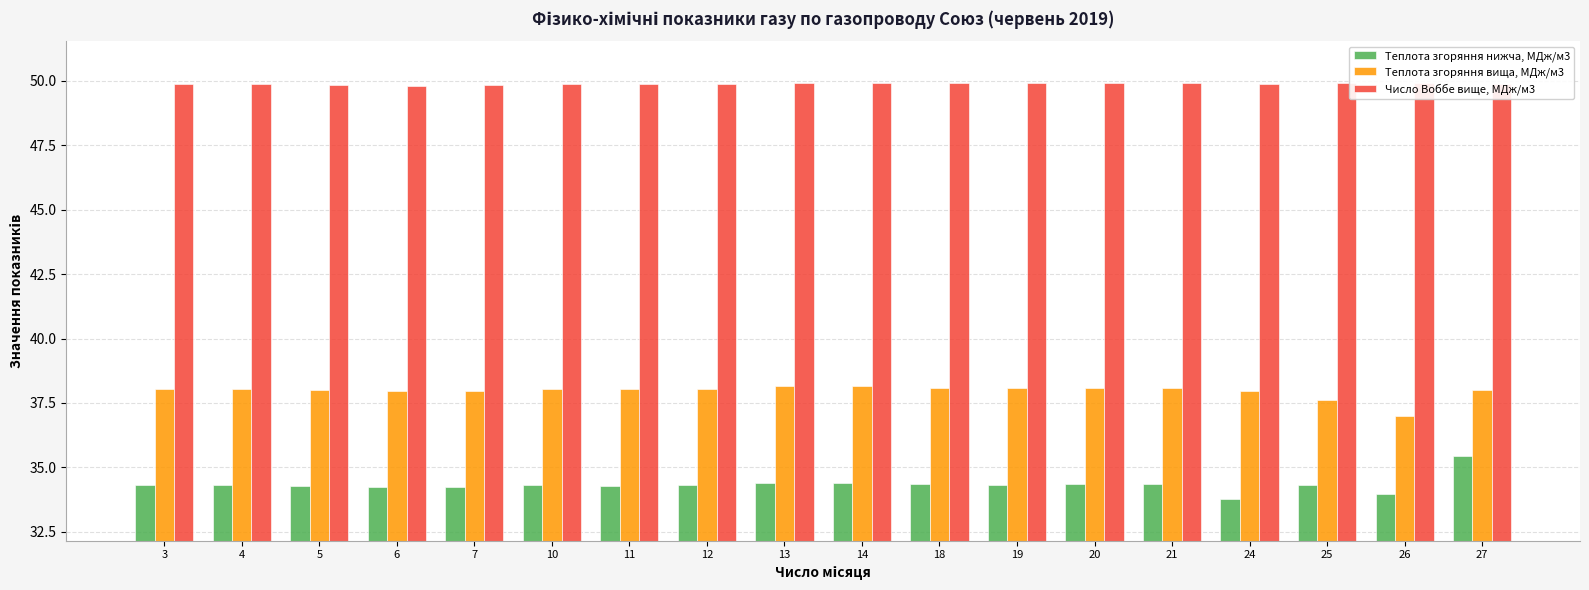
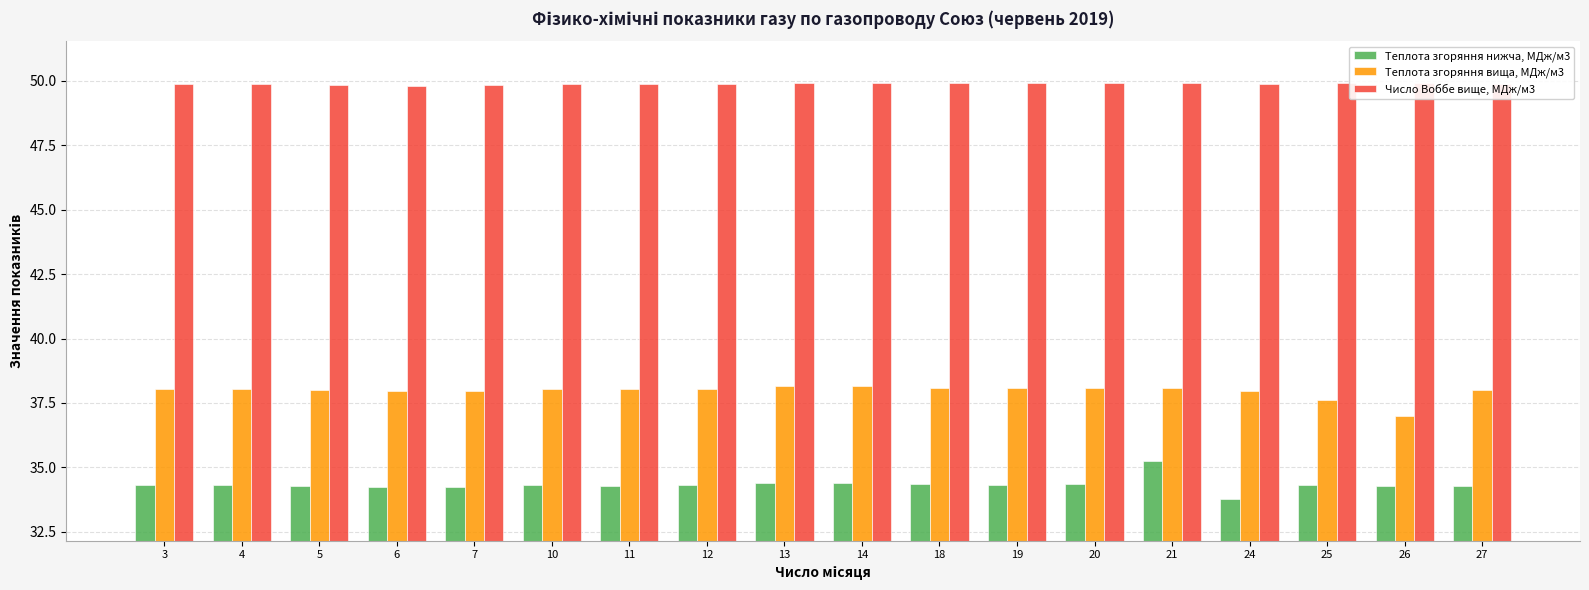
  {
    "Теплота згоряння нижча, МДж/м3": {
      "3": 34.3,
      "4": 34.3,
      "5": 34.3,
      "6": 34.2,
      "7": 34.2,
      "10": 34.3,
      "11": 34.3,
      "12": 34.3,
      "13": 34.4,
      "14": 34.4,
      "18": 34.4,
      "19": 34.3,
      "20": 34.4,
-     "21": 34.3,
+     "21": 35.3,
      "24": 33.8,
      "25": 34.3,
-     "26": 34.0,
-     "27": 35.4
+     "26": 34.3,
+     "27": 34.3
    },
    "Теплота згоряння вища, МДж/м3": {
      "3": 38.0,
      "4": 38.0,
      "5": 38.0,
      "6": 38.0,
      "7": 38.0,
      "10": 38.0,
      "11": 38.0,
      "12": 38.1,
      "13": 38.2,
      "14": 38.1,
      "18": 38.1,
      "19": 38.1,
      "20": 38.1,
      "21": 38.1,
      "24": 38.0,
      "25": 37.6,
      "26": 37.0,
      "27": 38.0
    },
    "Число Воббе вище, МДж/м3": {
      "3": 49.9,
      "4": 49.9,
      "5": 49.9,
      "6": 49.8,
      "7": 49.8,
      "10": 49.9,
      "11": 49.9,
      "12": 49.9,
      "13": 49.9,
      "14": 49.9,
      "18": 49.9,
      "19": 49.9,
      "20": 49.9,
      "21": 49.9,
      "24": 49.9,
      "25": 49.9
    }
  }
